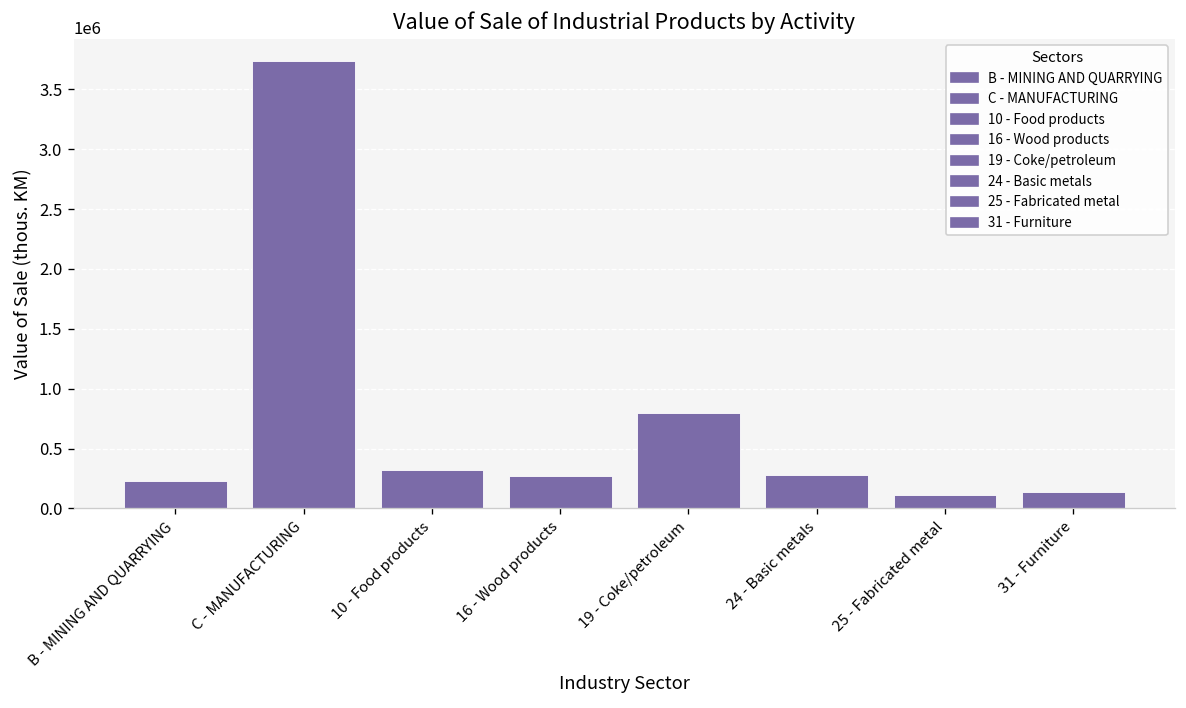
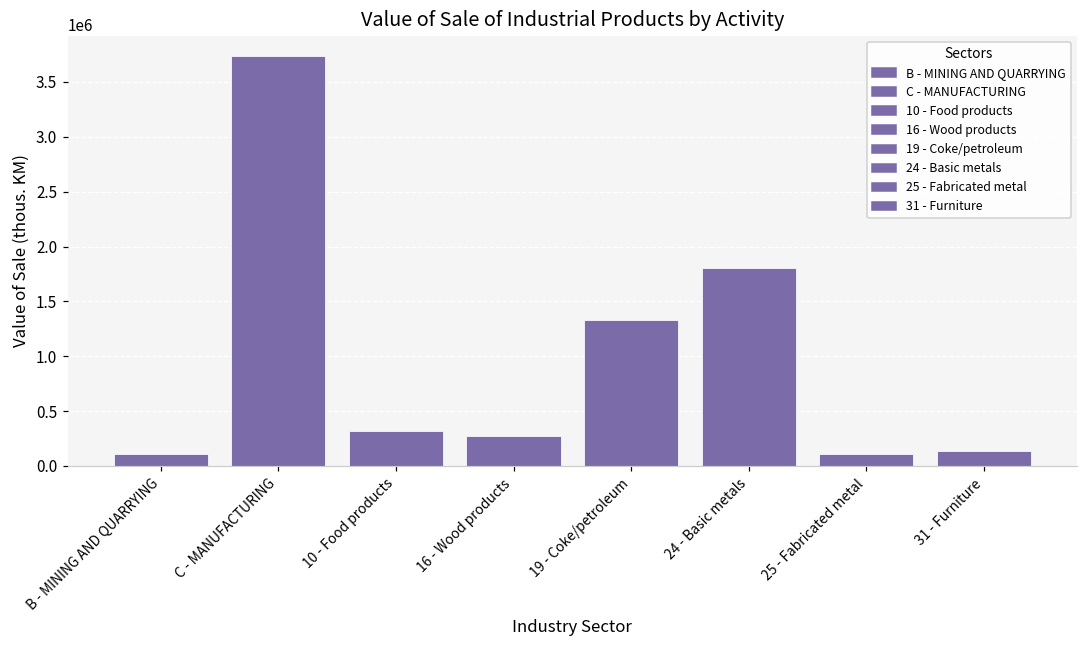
  {
-   "B - MINING AND QUARRYING": 200000,
+   "B - MINING AND QUARRYING": 100000,
    "C - MANUFACTURING": 3700000,
    "10 - Food products": 300000,
    "16 - Wood products": 300000,
-   "19 - Coke/petroleum": 800000,
-   "24 - Basic metals": 300000,
+   "19 - Coke/petroleum": 1300000,
+   "24 - Basic metals": 1800000,
    "25 - Fabricated metal": 100000,
    "31 - Furniture": 100000
  }
